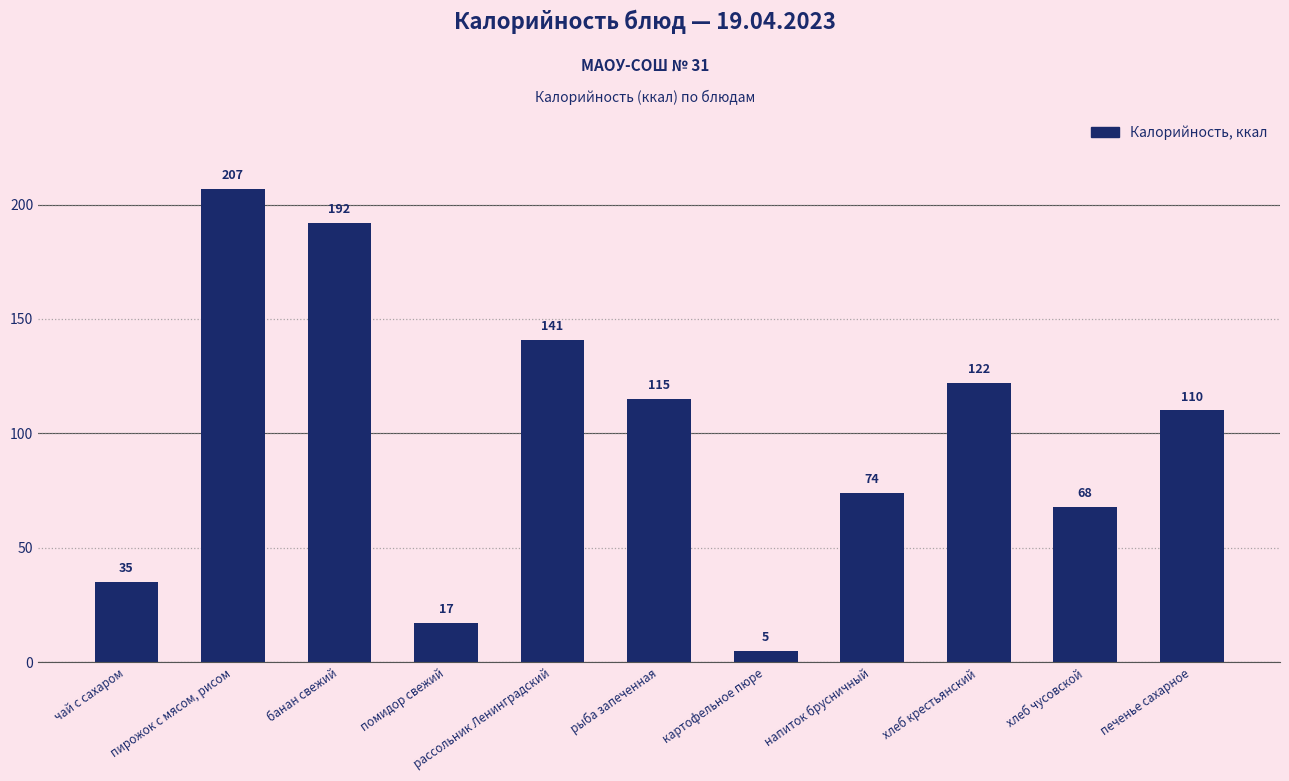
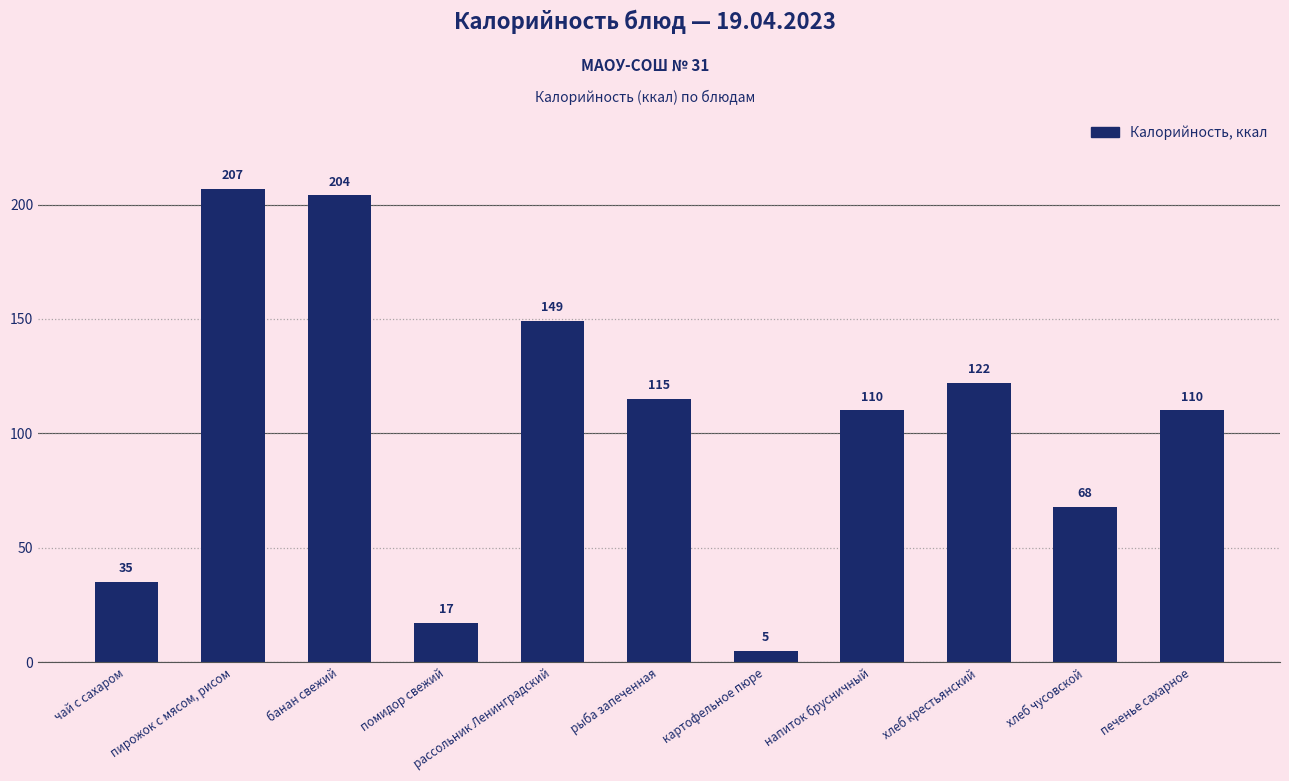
  {
    "чай с сахаром": 35,
    "пирожок с мясом, рисом": 207,
-   "банан свежий": 192,
+   "банан свежий": 204,
    "помидор свежий": 17,
-   "рассольник Ленинградский": 141,
+   "рассольник Ленинградский": 149,
    "рыба запеченная": 115,
    "картофельное пюре": 5,
-   "напиток брусничный": 74,
+   "напиток брусничный": 110,
    "хлеб крестьянский": 122,
    "хлеб чусовской": 68,
    "печенье сахарное": 110
  }
